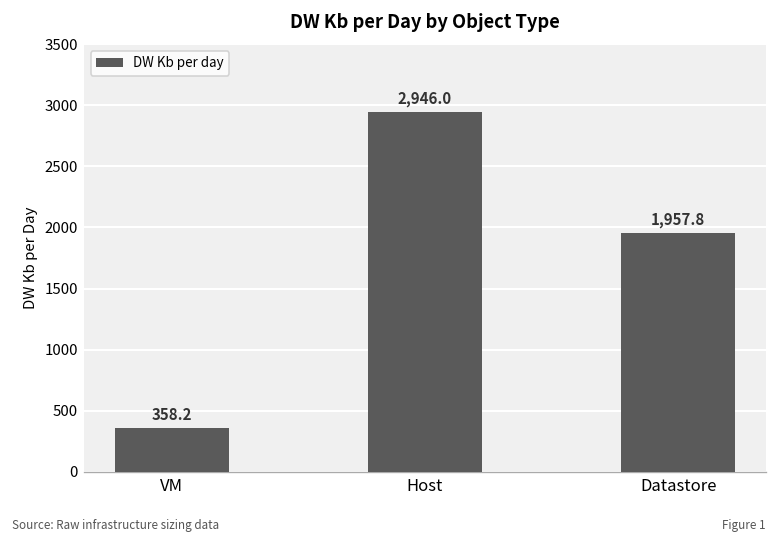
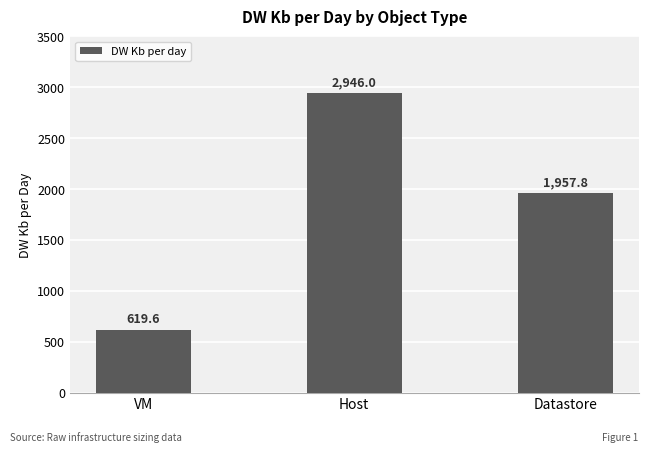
  {
-   "VM": "358.2",
+   "VM": "619.6",
    "Host": "2,946.0",
    "Datastore": "1,957.8"
  }
